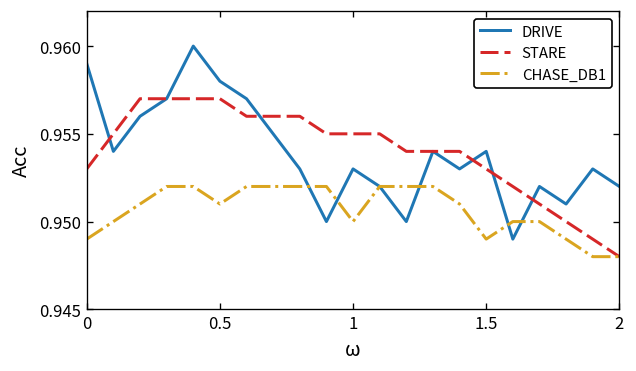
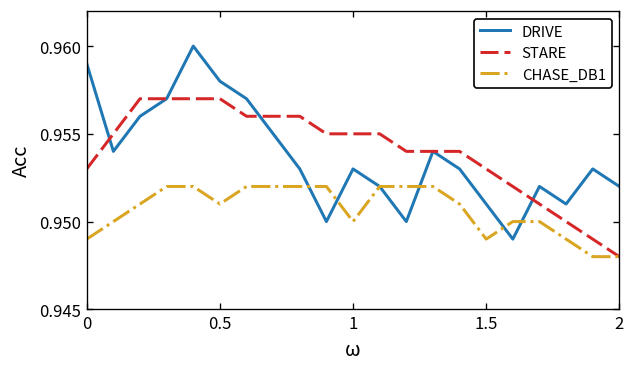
  {
    "DRIVE": {
      "0": 0.959,
      "0.5": 0.958,
      "1": 0.953,
-     "1.5": 0.954,
+     "1.5": 0.951,
      "2": 0.952
    },
    "STARE": {
      "0": 0.953,
      "0.5": 0.957,
      "1": 0.955,
      "1.5": 0.953
    },
    "CHASE_DB1": {
      "0": 0.949,
      "0.5": 0.951,
      "1": 0.950,
      "1.5": 0.949
    }
  }
